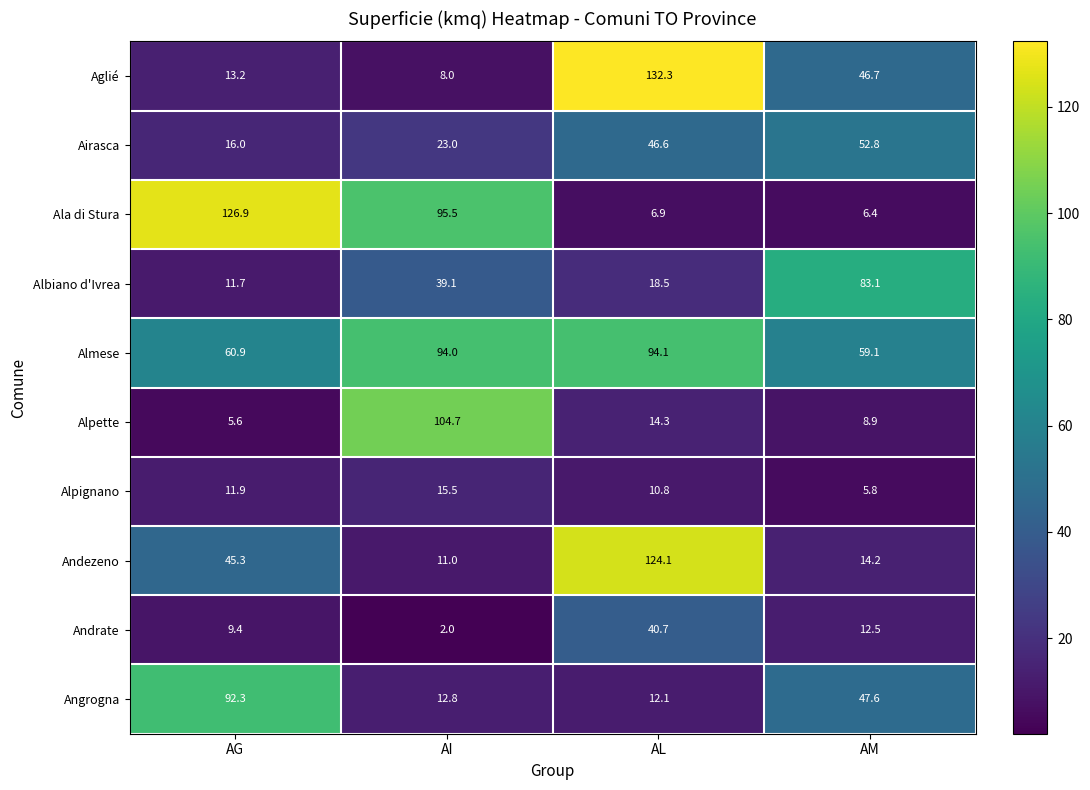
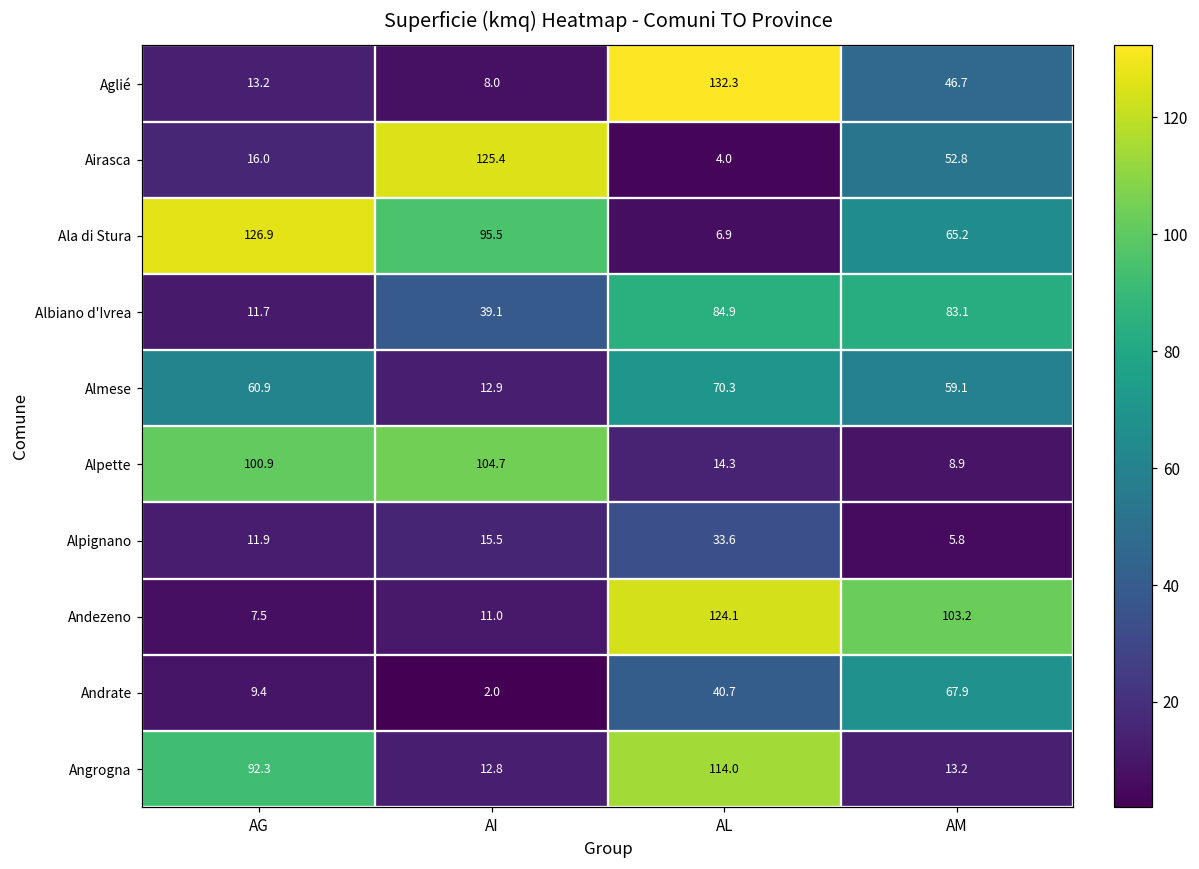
  {
    "Aglié": {
      "AG": 13.2,
      "AI": 8.0,
      "AL": 132.3,
      "AM": 46.7
    },
    "Airasca": {
      "AG": 16.0,
-     "AI": 23.0,
-     "AL": 46.6,
+     "AI": 125.4,
+     "AL": 4.0,
      "AM": 52.8
    },
    "Ala di Stura": {
      "AG": 126.9,
      "AI": 95.5,
      "AL": 6.9,
-     "AM": 6.4
+     "AM": 65.2
    },
    "Albiano d'Ivrea": {
      "AG": 11.7,
      "AI": 39.1,
-     "AL": 18.5,
+     "AL": 84.9,
      "AM": 83.1
    },
    "Almese": {
      "AG": 60.9,
-     "AI": 94.0,
-     "AL": 94.1,
+     "AI": 12.9,
+     "AL": 70.3,
      "AM": 59.1
    },
    "Alpette": {
-     "AG": 5.6,
+     "AG": 100.9,
      "AI": 104.7,
      "AL": 14.3,
      "AM": 8.9
    },
    "Alpignano": {
      "AG": 11.9,
      "AI": 15.5,
-     "AL": 10.8,
+     "AL": 33.6,
      "AM": 5.8
    },
    "Andezeno": {
-     "AG": 45.3,
+     "AG": 7.5,
      "AI": 11.0,
      "AL": 124.1,
-     "AM": 14.2
+     "AM": 103.2
    },
    "Andrate": {
      "AG": 9.4,
      "AI": 2.0,
      "AL": 40.7,
-     "AM": 12.5
+     "AM": 67.9
    },
    "Angrogna": {
      "AG": 92.3,
      "AI": 12.8,
-     "AL": 12.1,
-     "AM": 47.6
+     "AL": 114.0,
+     "AM": 13.2
    }
  }
